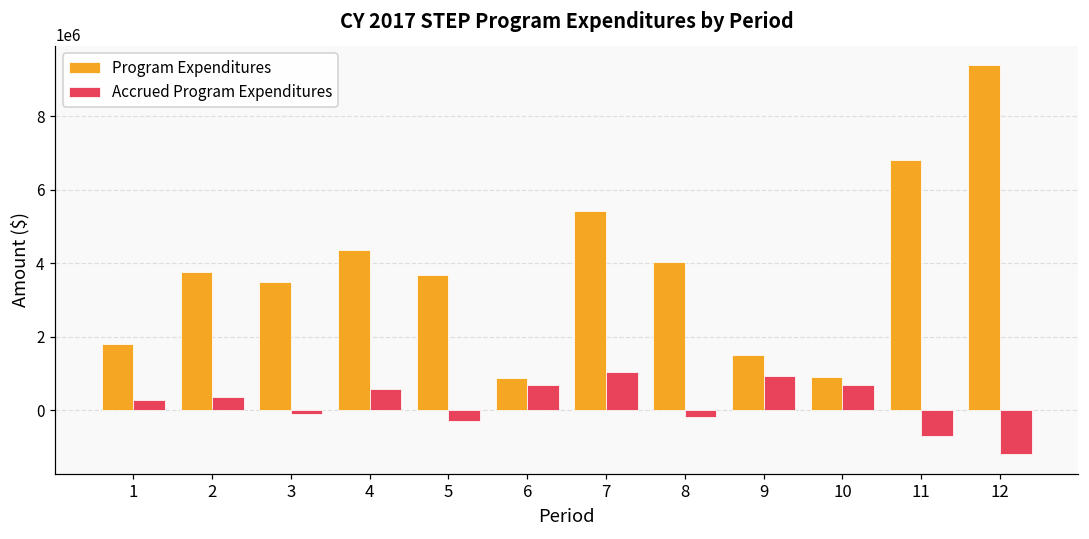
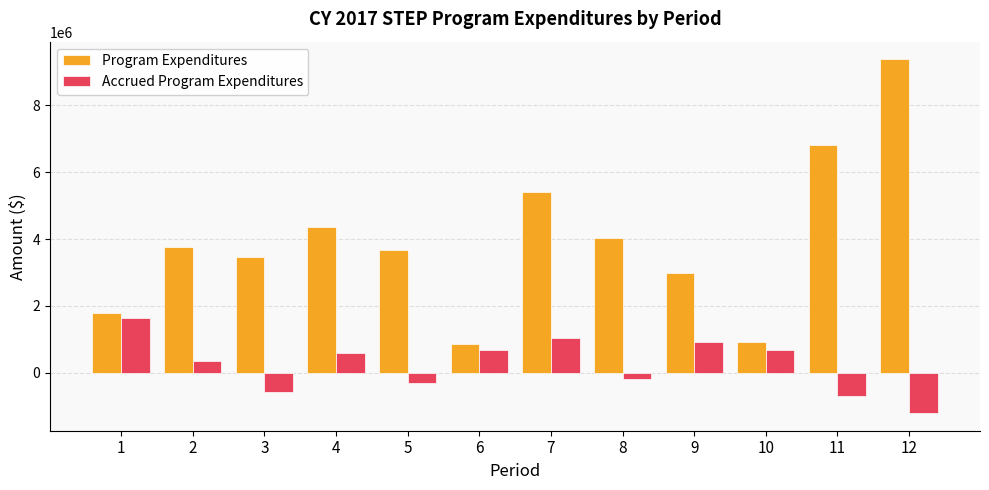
  {
    "Program Expenditures": {
      "1": 1800000,
      "2": 3800000,
      "3": 3500000,
      "4": 4400000,
      "5": 3700000,
      "6": 900000,
      "7": 5400000,
      "8": 4000000,
-     "9": 1500000,
+     "9": 3000000,
      "10": 900000,
      "11": 6800000,
      "12": 9400000
    },
    "Accrued Program Expenditures": {
-     "1": 300000,
+     "1": 1600000,
      "2": 300000,
-     "3": -100000,
+     "3": -600000,
      "4": 600000,
      "5": -300000,
      "6": 700000,
      "7": 1000000,
      "8": -200000,
      "9": 900000,
      "10": 700000,
      "11": -700000,
      "12": -1200000
    }
  }
